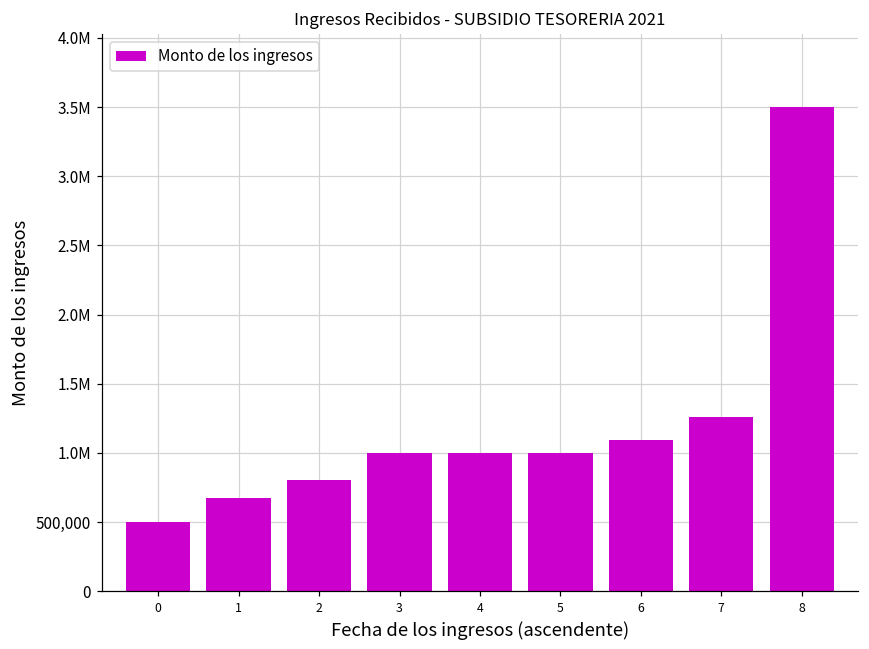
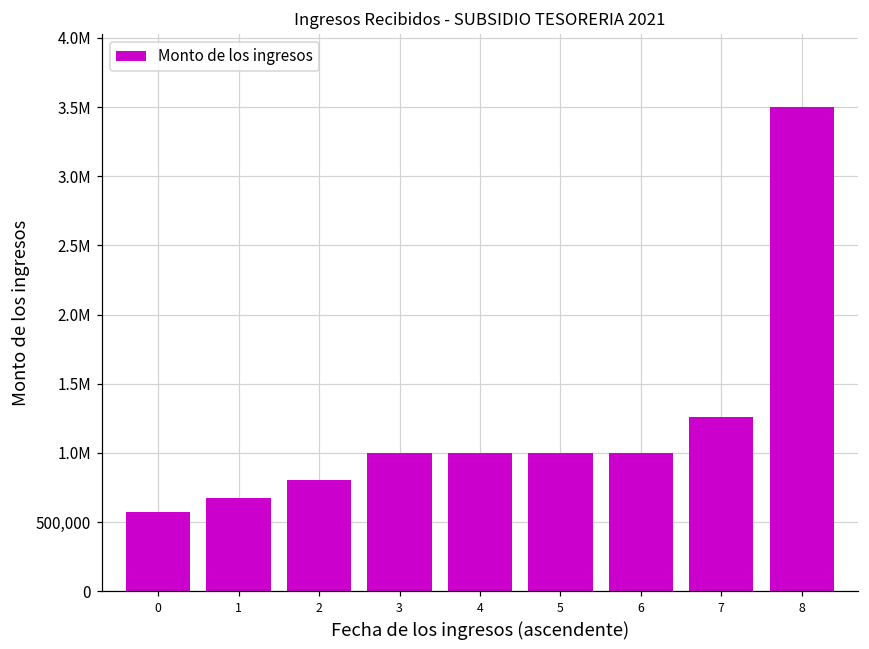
  {
-   "0": "500,000",
+   "0": "580,000",
    "1": "670,000",
    "2": "800,000",
    "3": "1,000,000",
    "4": "1,000,000",
    "5": "1,000,000",
-   "6": "1,090,000",
+   "6": "1,000,000",
    "7": "1,260,000",
    "8": "3,500,000"
  }
